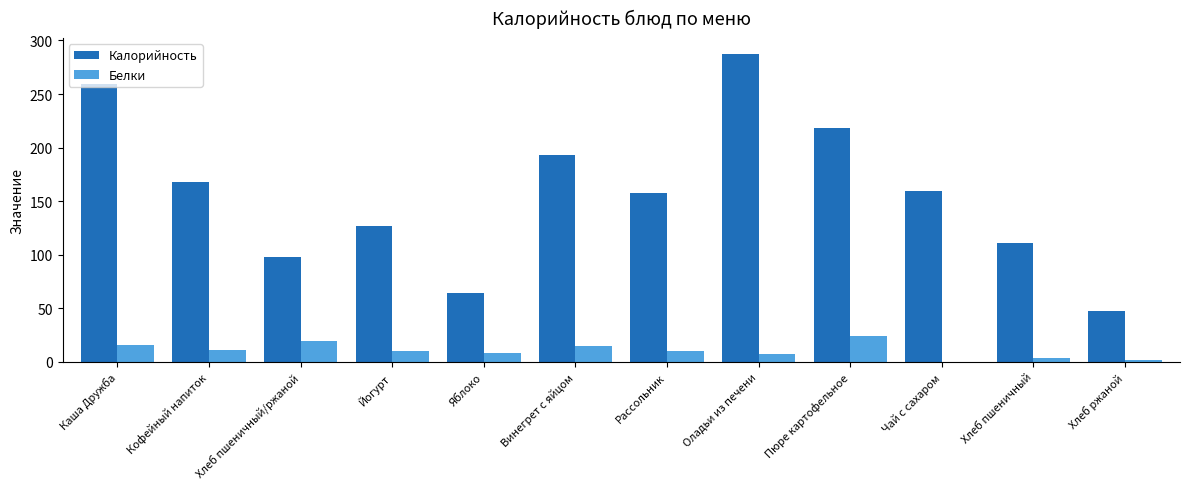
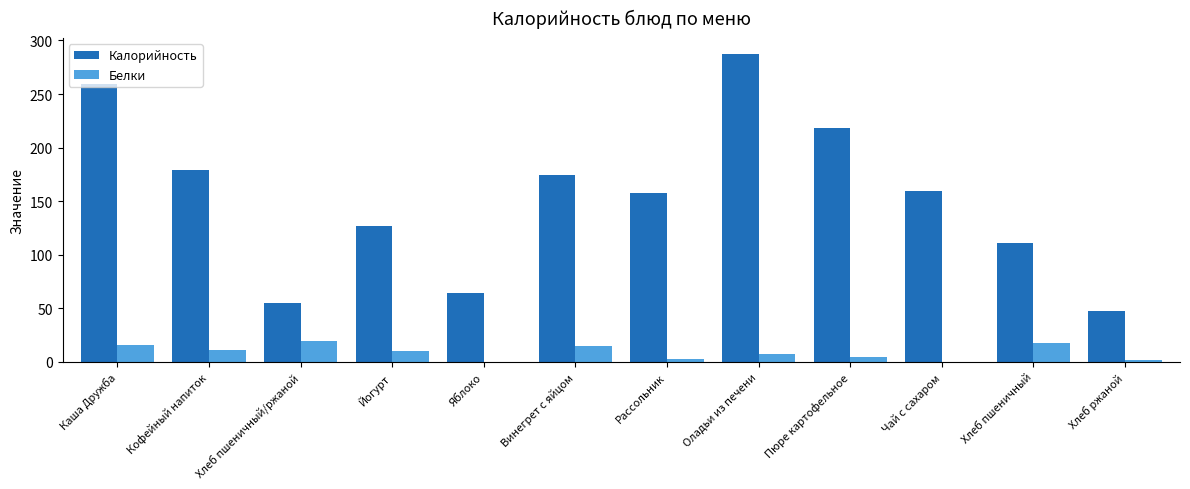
  {
    "Калорийность": {
-     "Кофейный напиток": 168,
-     "Хлеб пшеничный/ржаной": 98,
+     "Кофейный напиток": 179,
+     "Хлеб пшеничный/ржаной": 55,
      "Йогурт": 127,
      "Яблоко": 64,
-     "Винегрет с яйцом": 193,
+     "Винегрет с яйцом": 174,
      "Рассольник": 158,
      "Оладьи из печени": 288,
      "Пюре картофельное": 218,
      "Чай с сахаром": 160,
      "Хлеб пшеничный": 111,
      "Хлеб ржаной": 48
    },
    "Белки": {
      "Каша Дружба": 16,
      "Кофейный напиток": 11,
      "Хлеб пшеничный/ржаной": 19,
      "Йогурт": 10,
-     "Яблоко": 8,
+     "Яблоко": 0,
      "Винегрет с яйцом": 15,
-     "Рассольник": 11,
+     "Рассольник": 2,
      "Оладьи из печени": 8,
-     "Пюре картофельное": 24,
-     "Хлеб пшеничный": 4
+     "Пюре картофельное": 4,
+     "Хлеб пшеничный": 17
    }
  }
